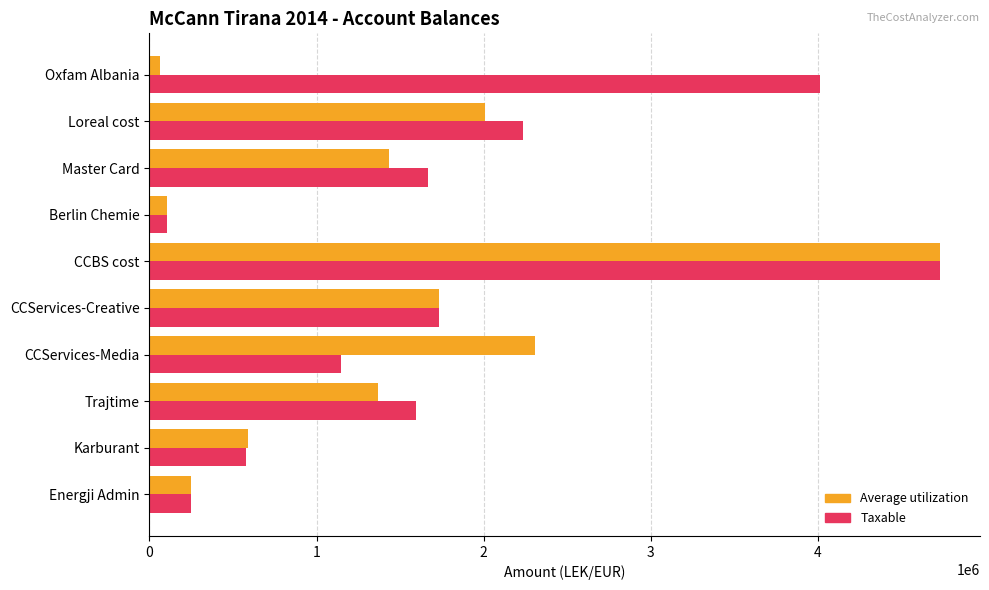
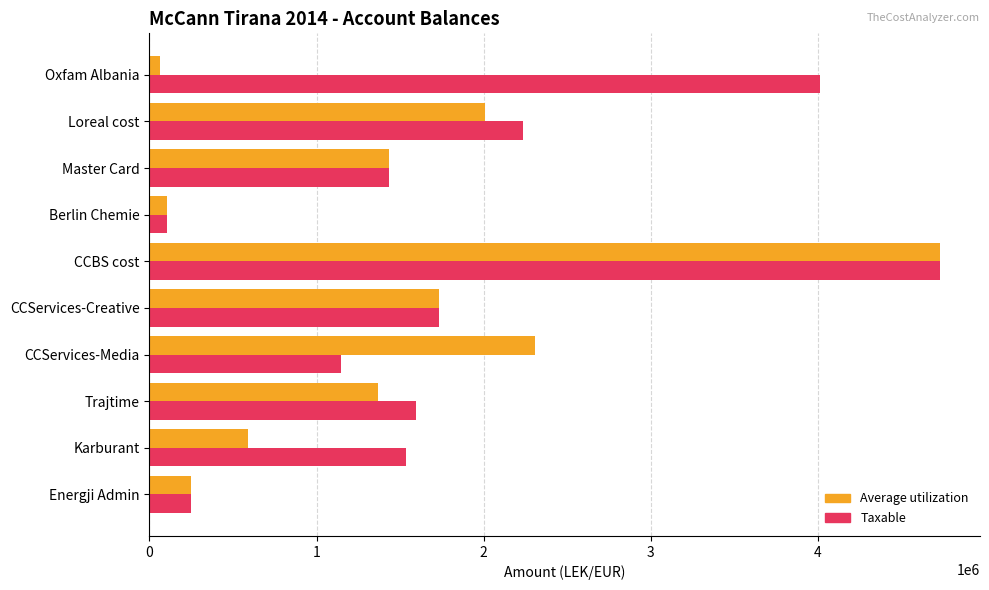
  {
    "Average utilization": {
      "Oxfam Albania": 60000,
      "Loreal cost": 2010000,
      "Master Card": 1430000,
      "Berlin Chemie": 110000,
      "CCBS cost": 4740000,
      "CCServices-Creative": 1740000,
      "CCServices-Media": 2310000,
      "Trajtime": 1370000,
      "Karburant": 590000,
      "Energji Admin": 250000
    },
    "Taxable": {
      "Oxfam Albania": 4010000,
      "Loreal cost": 2230000,
-     "Master Card": 1670000,
+     "Master Card": 1430000,
      "Berlin Chemie": 110000,
      "CCBS cost": 4730000,
      "CCServices-Creative": 1740000,
      "CCServices-Media": 1150000,
      "Trajtime": 1590000,
-     "Karburant": 580000,
+     "Karburant": 1540000,
      "Energji Admin": 250000
    }
  }
